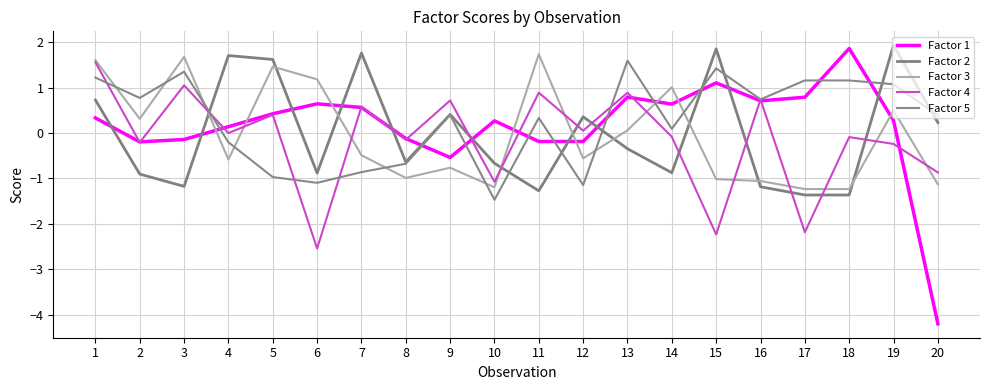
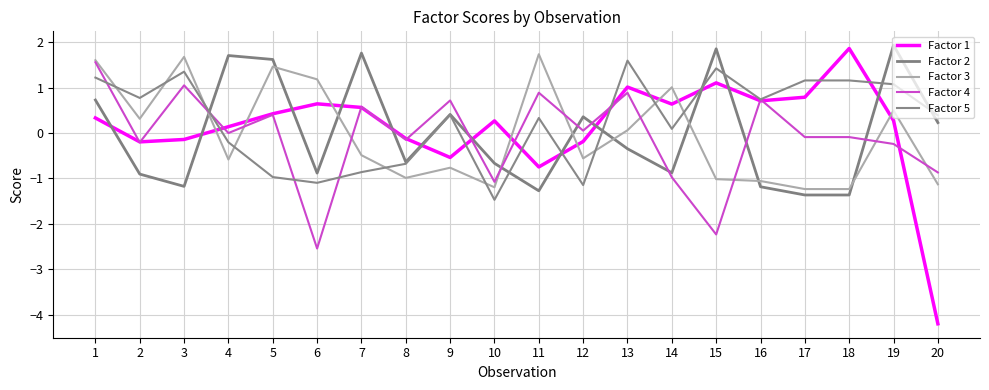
  {
    "Factor 1": {
      "1": 0.3,
      "3": -0.1,
      "4": 0.1,
      "6": 0.6,
      "9": -0.5,
      "10": 0.3,
-     "11": -0.2,
+     "11": -0.7,
      "12": -0.2,
-     "13": 0.8,
+     "13": 1.0,
      "14": 0.6,
      "15": 1.1,
      "17": 0.8,
      "18": 1.9,
      "19": 0.3,
      "20": -4.2
    },
    "Factor 4": {
      "3": 1.0,
      "4": 0.0,
      "6": -2.5,
      "9": 0.7,
      "10": -1.1,
      "11": 0.9,
      "12": 0.1,
      "13": 0.9,
-     "14": -0.1,
+     "14": -1.0,
      "15": -2.2,
-     "17": -2.2,
+     "17": -0.1,
      "18": -0.1,
      "19": -0.2,
      "20": -0.9
    }
  }
